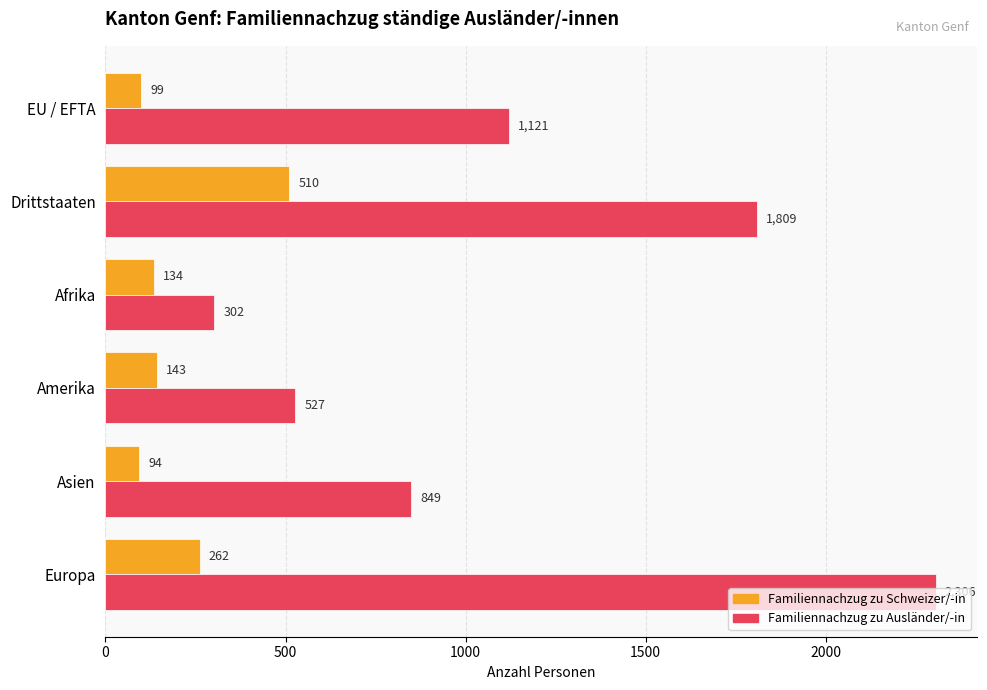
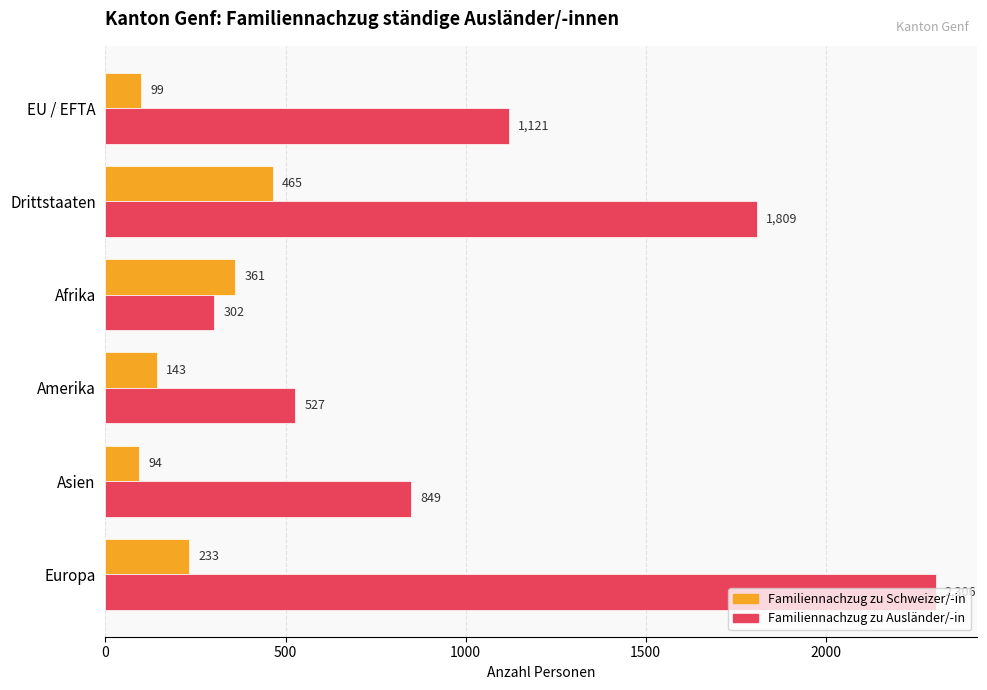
  {
    "Familiennachzug zu Schweizer/-in": {
      "EU / EFTA": "99",
-     "Drittstaaten": "510",
-     "Afrika": "134",
+     "Drittstaaten": "465",
+     "Afrika": "361",
      "Amerika": "143",
      "Asien": "94",
-     "Europa": "262"
+     "Europa": "233"
    },
    "Familiennachzug zu Ausländer/-in": {
      "EU / EFTA": "1,121",
      "Drittstaaten": "1,809",
      "Afrika": "302",
      "Amerika": "527",
      "Asien": "849"
    }
  }
